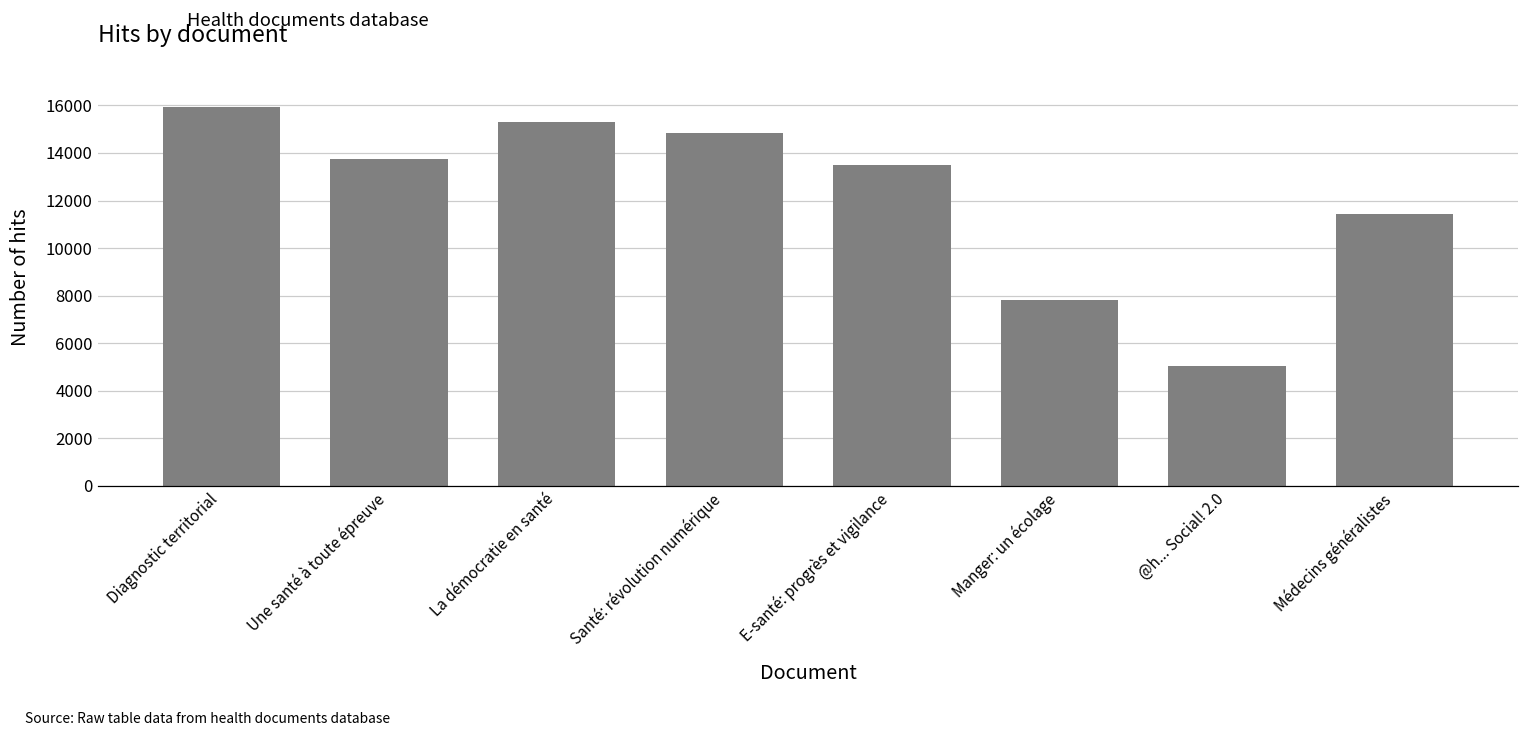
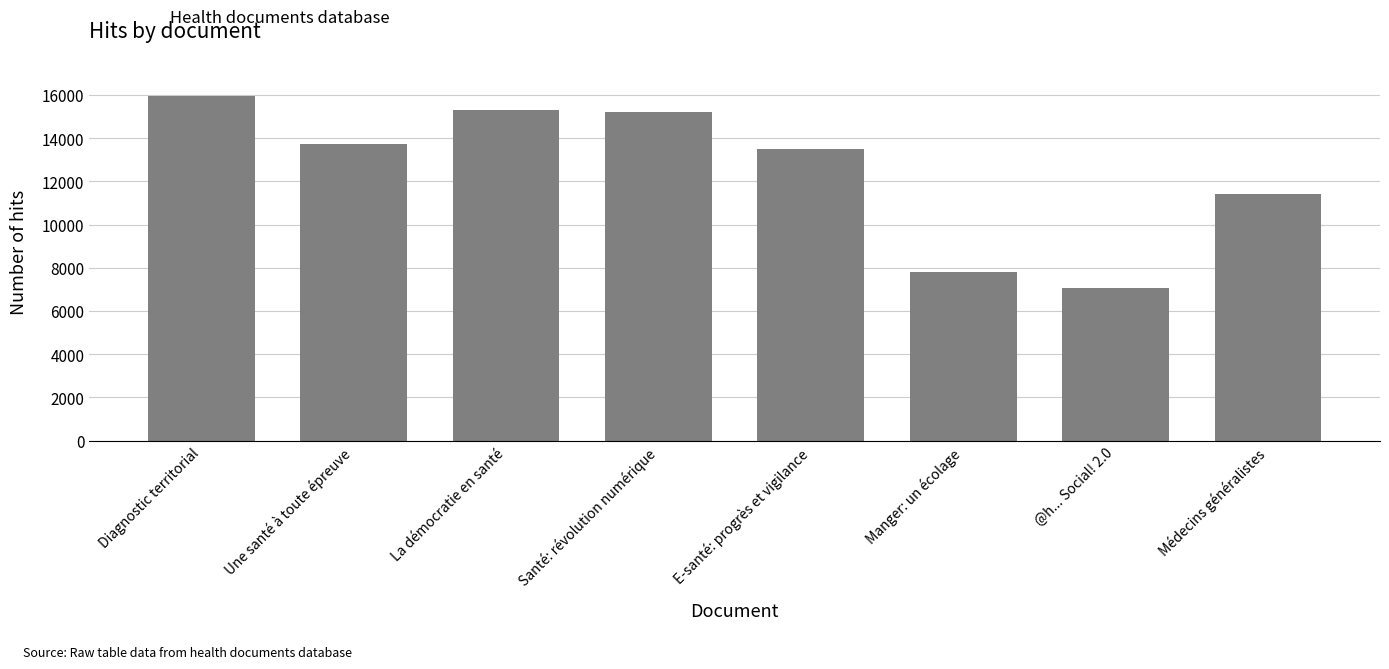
  {
    "Diagnostic territorial": 15900,
    "Une santé à toute épreuve": 13700,
    "La démocratie en santé": 15300,
-   "Santé: révolution numérique": 14800,
+   "Santé: révolution numérique": 15200,
    "E-santé: progrès et vigilance": 13500,
    "Manger: un écolage": 7800,
-   "@h... Social! 2.0": 5000,
+   "@h... Social! 2.0": 7100,
    "Médecins généralistes": 11400
  }
